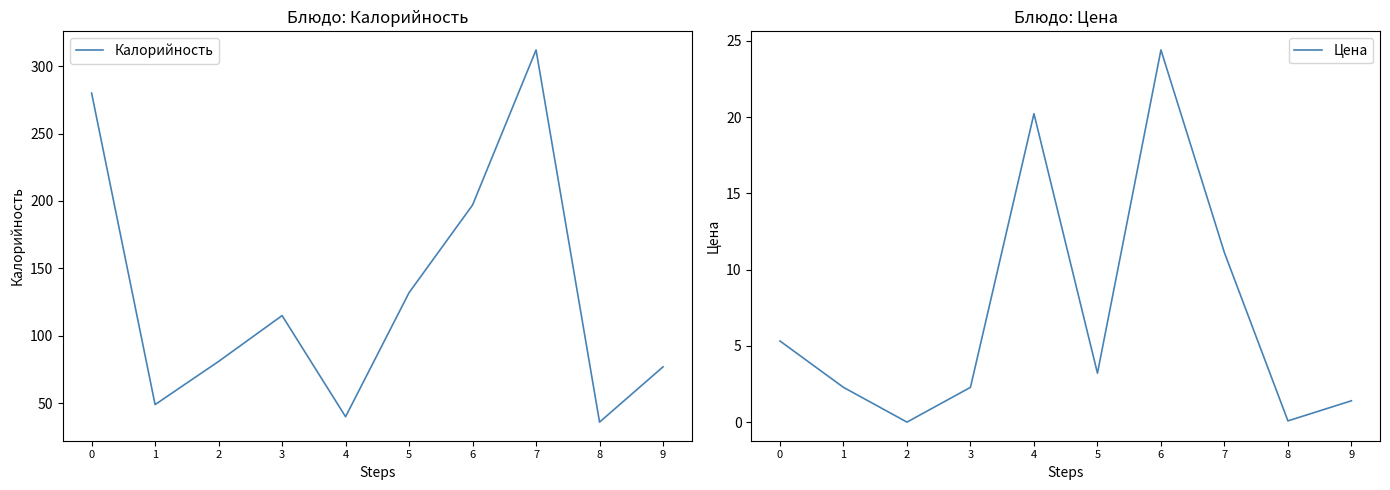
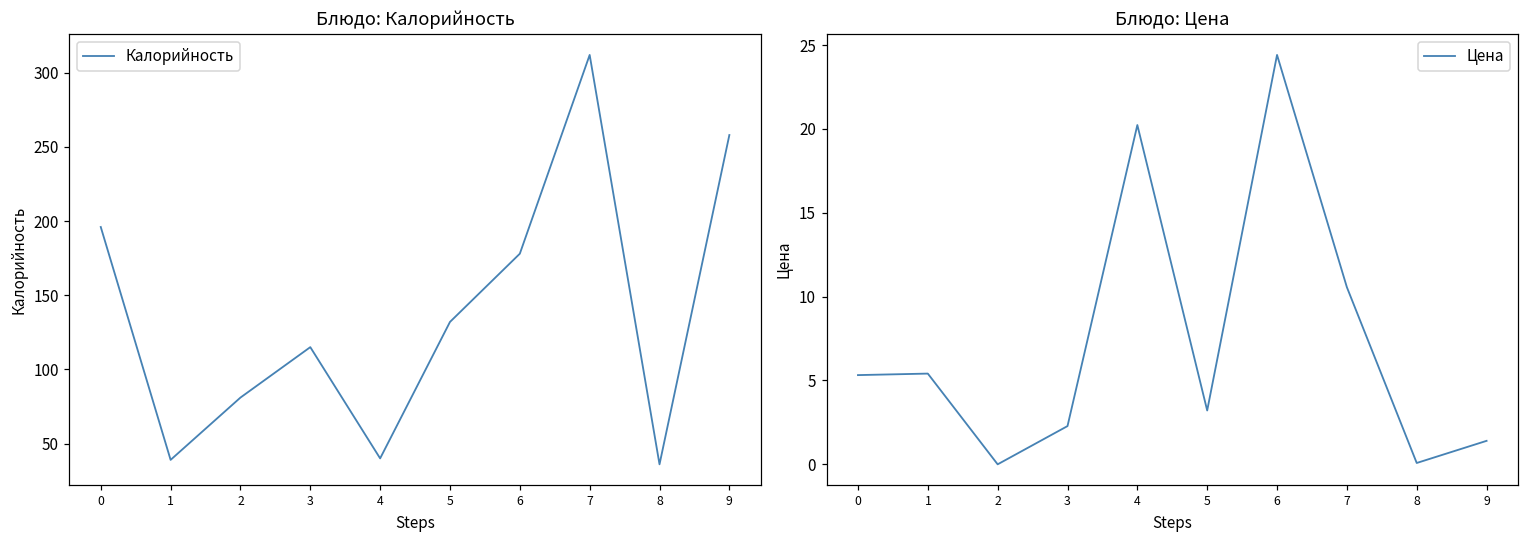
  {
    "Блюдо: Калорийность": {
-     "0": 280,
-     "1": 49,
+     "0": 196,
+     "1": 39,
      "2": 81,
      "3": 115,
      "4": 40,
      "5": 132,
-     "6": 197,
+     "6": 178,
      "7": 312,
      "8": 36,
-     "9": 77
+     "9": 258
    },
    "Блюдо: Цена": {
      "0": 5.3,
-     "1": 2.3,
+     "1": 5.4,
      "2": 0.0,
      "3": 2.3,
      "4": 20.2,
      "5": 3.2,
      "6": 24.4,
-     "7": 11.1,
+     "7": 10.6,
      "8": 0.1,
      "9": 1.4
    }
  }
